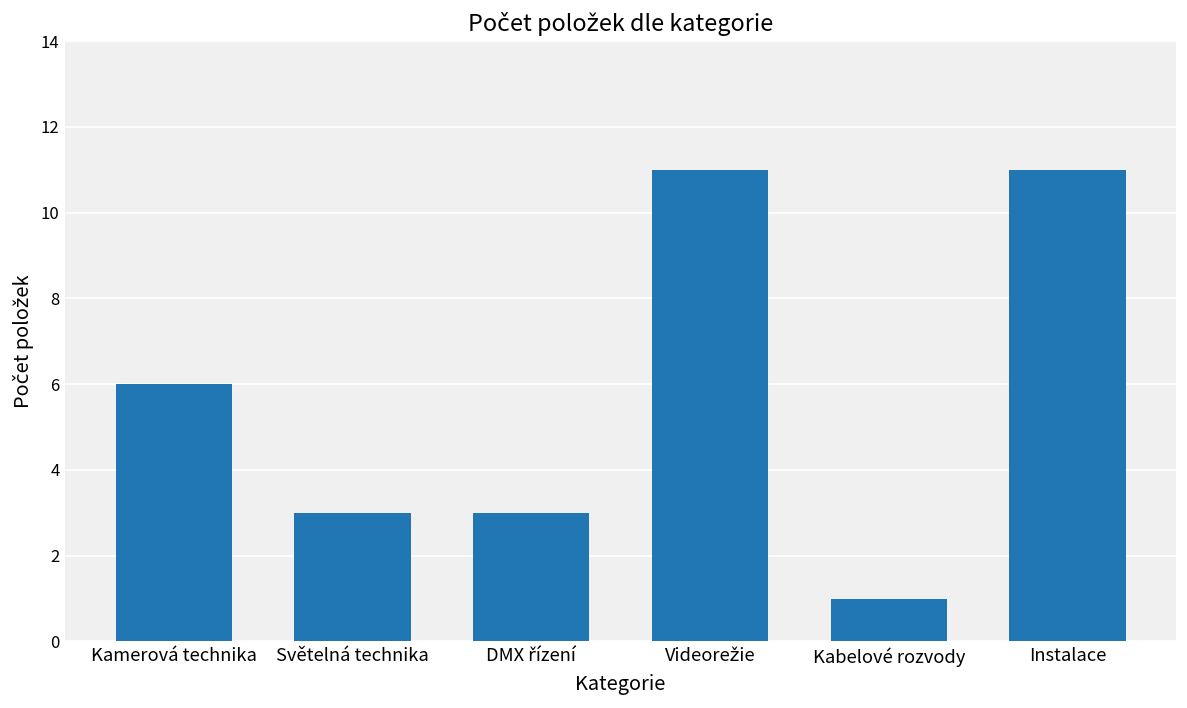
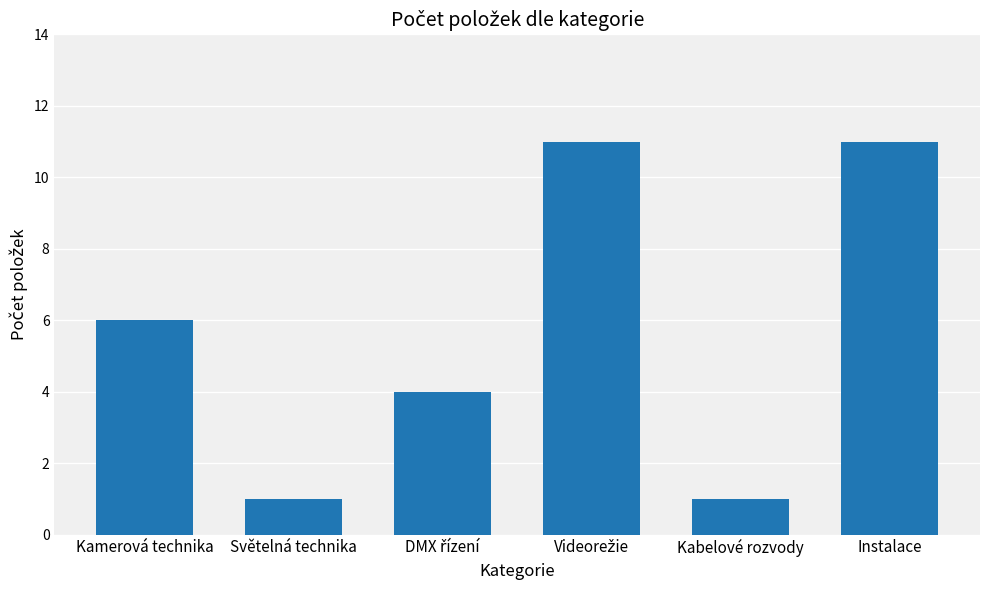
  {
    "Kamerová technika": 6,
-   "Světelná technika": 3,
-   "DMX řízení": 3,
+   "Světelná technika": 1,
+   "DMX řízení": 4,
    "Videorežie": 11,
    "Kabelové rozvody": 1,
    "Instalace": 11
  }
